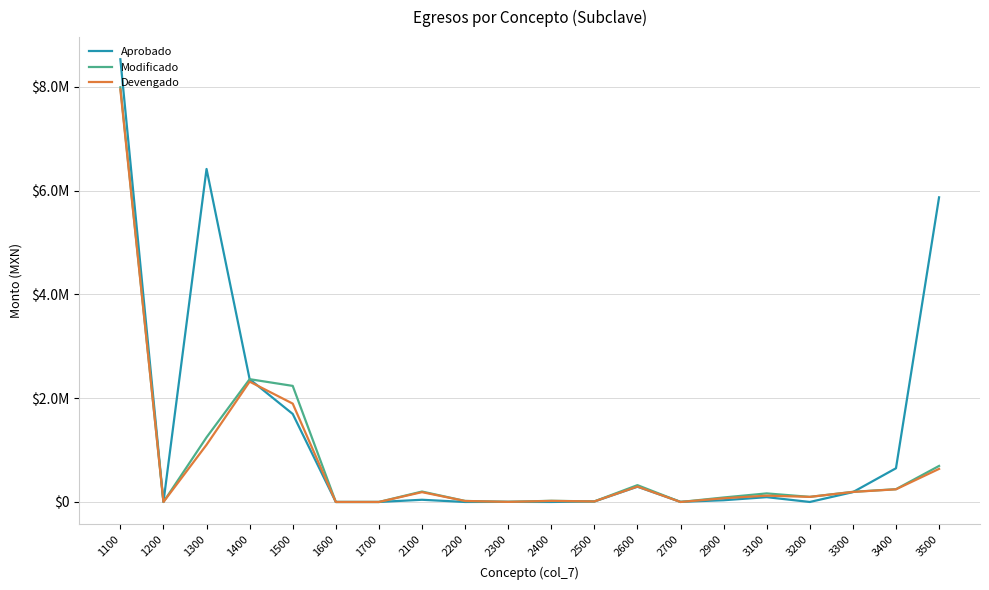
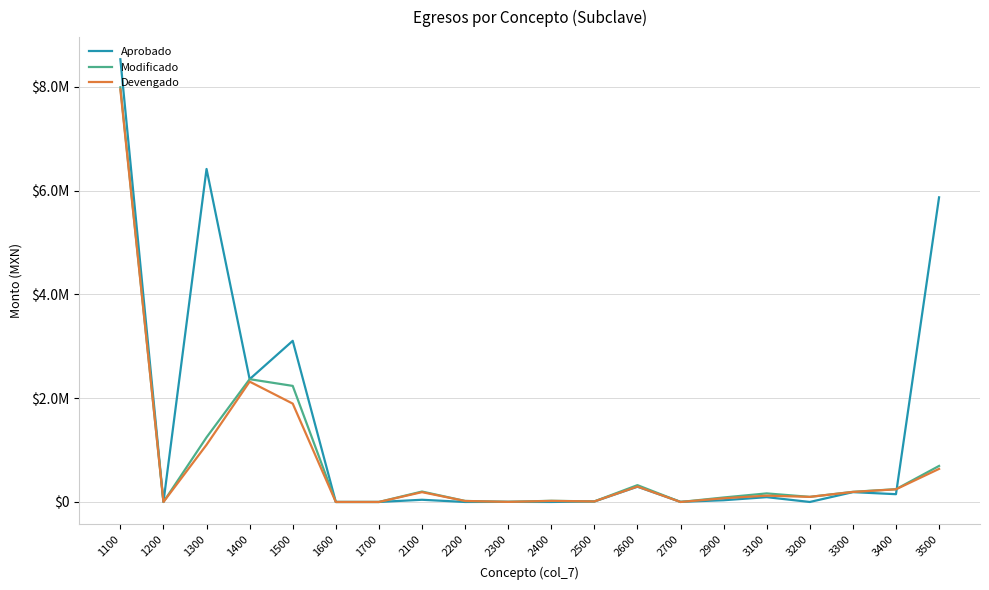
  {
    "Aprobado": {
      "1100": "$8500000",
      "1300": "$6400000",
-     "1500": "$1700000",
+     "1500": "$3100000",
      "2100": "$0",
      "3200": "$0",
-     "3400": "$600000",
+     "3400": "$200000",
      "3500": "$5900000"
    },
    "Modificado": {
      "1300": "$1200000",
      "1500": "$2200000",
      "3500": "$700000"
    },
    "Devengado": {
      "1300": "$1100000",
      "1500": "$1900000",
      "3500": "$600000"
    }
  }
